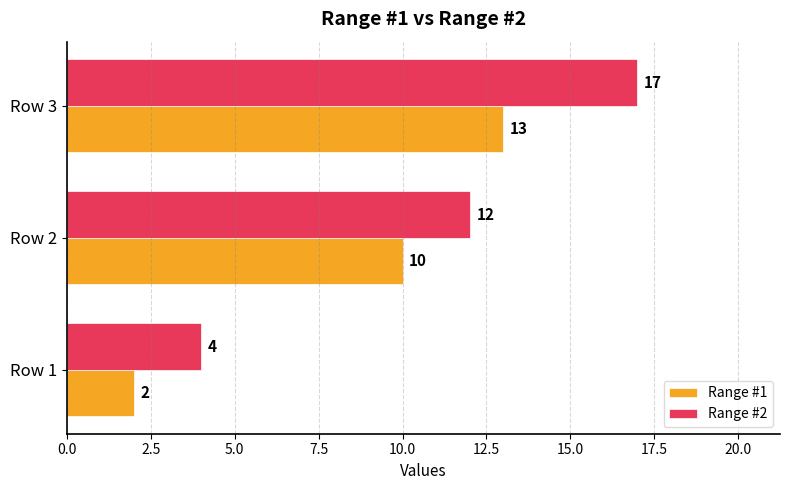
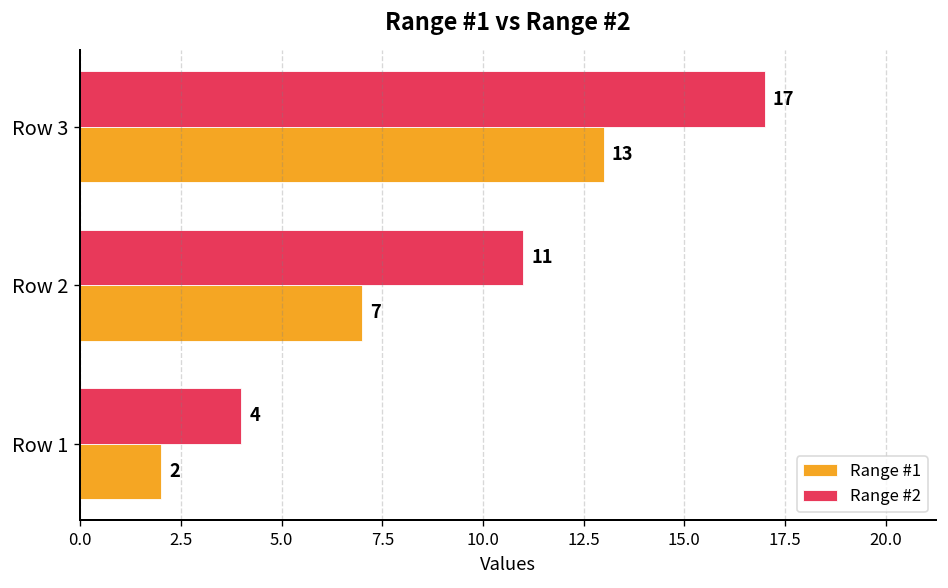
  {
    "Range #1": {
      "Row 3": 13,
-     "Row 2": 10,
+     "Row 2": 7,
      "Row 1": 2
    },
    "Range #2": {
      "Row 3": 17,
-     "Row 2": 12,
+     "Row 2": 11,
      "Row 1": 4
    }
  }
